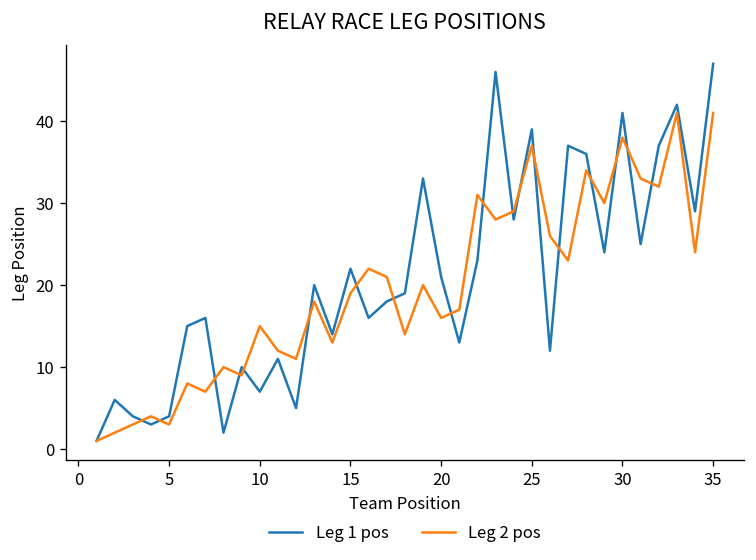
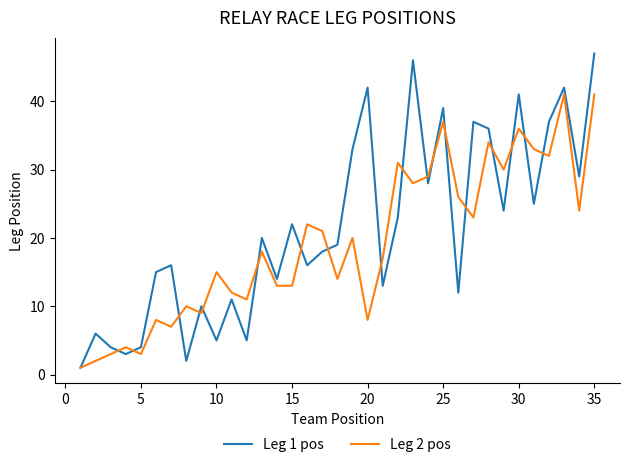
  {
    "Leg 1 pos": {
      "5": 4,
-     "10": 7,
+     "10": 5,
      "15": 22,
-     "20": 21,
+     "20": 42,
      "25": 39,
      "30": 41,
      "35": 47
    },
    "Leg 2 pos": {
      "5": 3,
      "10": 15,
-     "15": 19,
-     "20": 16,
+     "15": 13,
+     "20": 8,
      "25": 37,
-     "30": 38,
+     "30": 36,
      "35": 41
    }
  }
